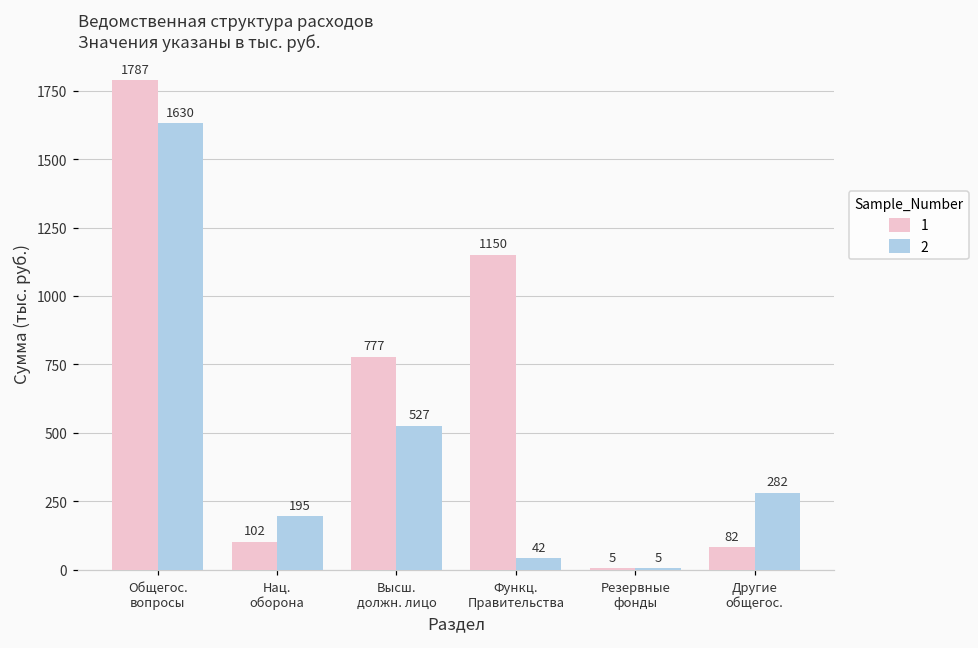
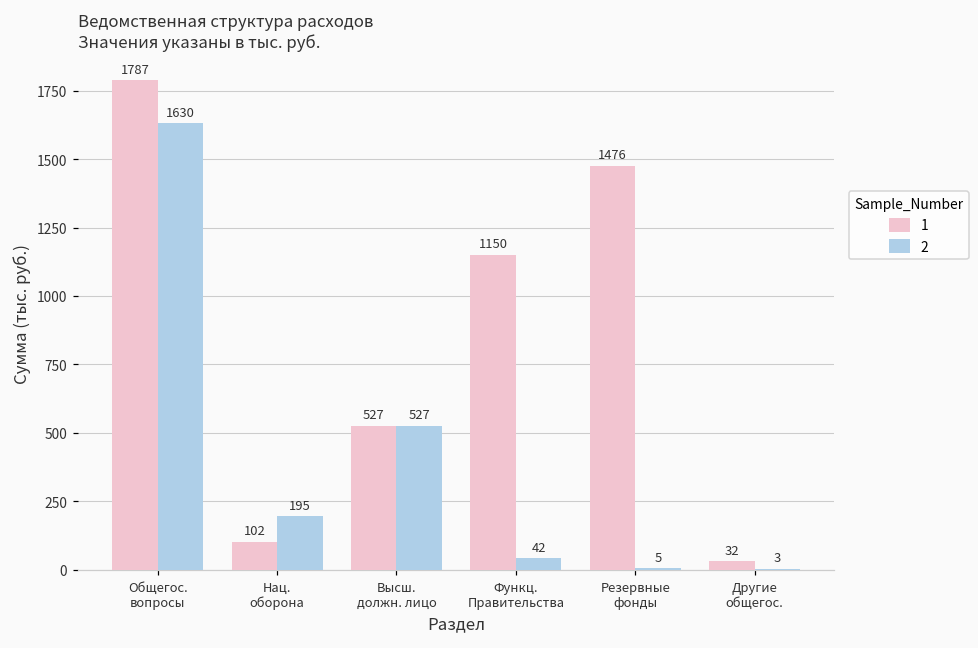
  {
    "1": {
      "Общегос. вопросы": 1787,
      "Нац. оборона": 102,
-     "Высш. должн. лицо": 777,
+     "Высш. должн. лицо": 527,
      "Функц. Правительства": 1150,
-     "Резервные фонды": 5,
-     "Другие общегос.": 82
+     "Резервные фонды": 1476,
+     "Другие общегос.": 32
    },
    "2": {
      "Общегос. вопросы": 1630,
      "Нац. оборона": 195,
      "Высш. должн. лицо": 527,
      "Функц. Правительства": 42,
      "Резервные фонды": 5,
-     "Другие общегос.": 282
+     "Другие общегос.": 3
    }
  }
